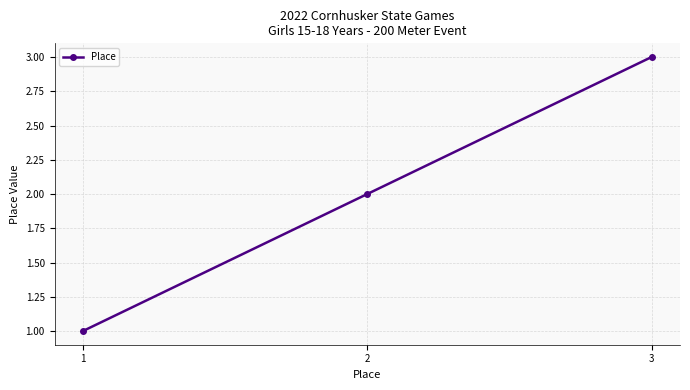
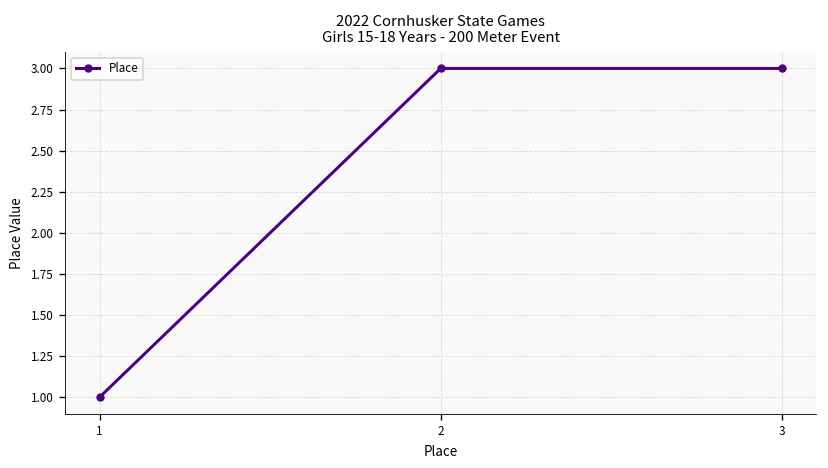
  {
    "1": 1,
-   "2": 2,
+   "2": 3,
    "3": 3
  }
